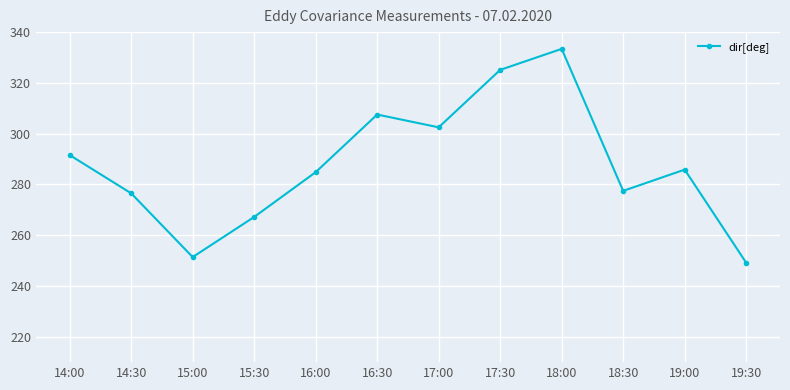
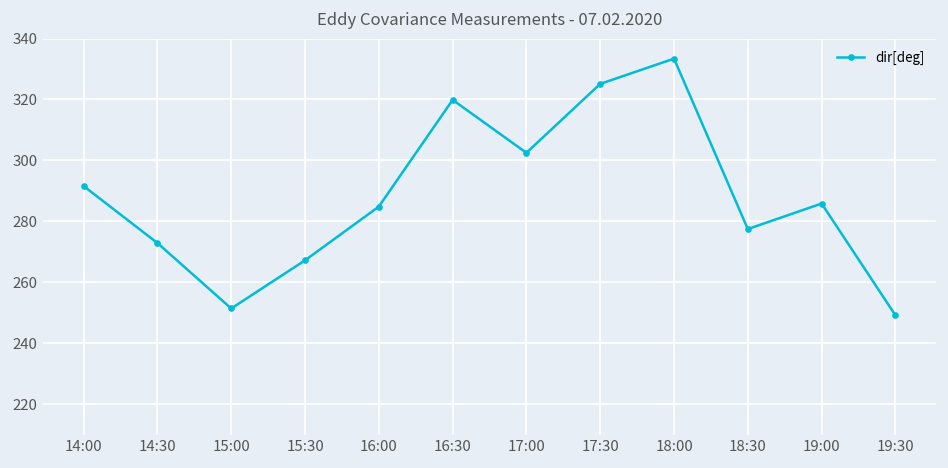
  {
    "14:00": 292,
-   "14:30": 276,
+   "14:30": 273,
    "15:00": 251,
    "15:30": 267,
    "16:00": 285,
-   "16:30": 308,
+   "16:30": 320,
    "17:00": 302,
    "17:30": 325,
    "18:00": 333,
    "18:30": 277,
    "19:00": 286,
    "19:30": 249
  }
